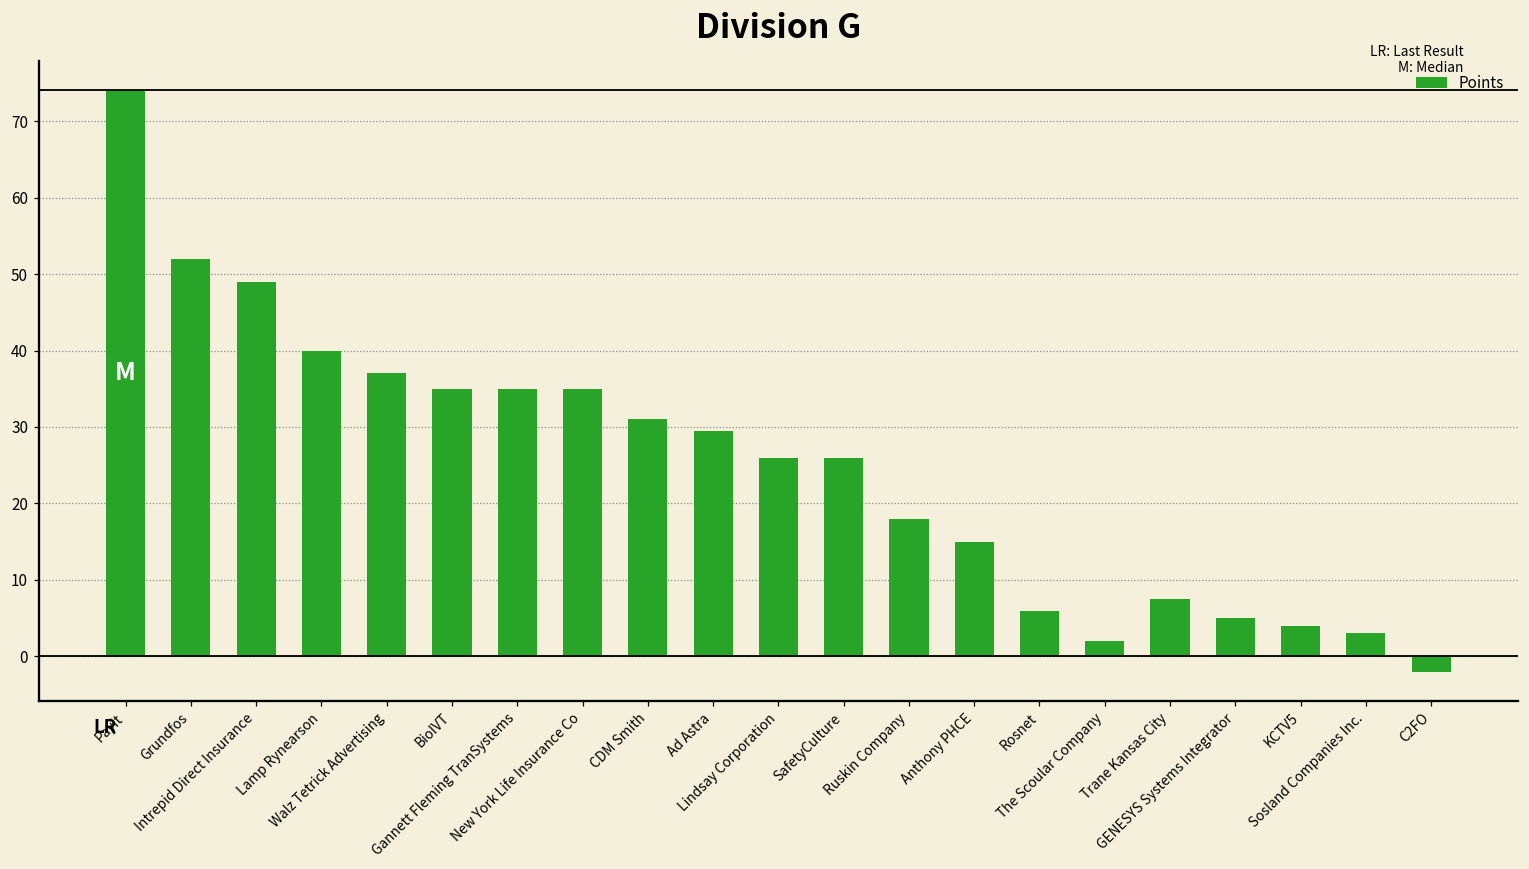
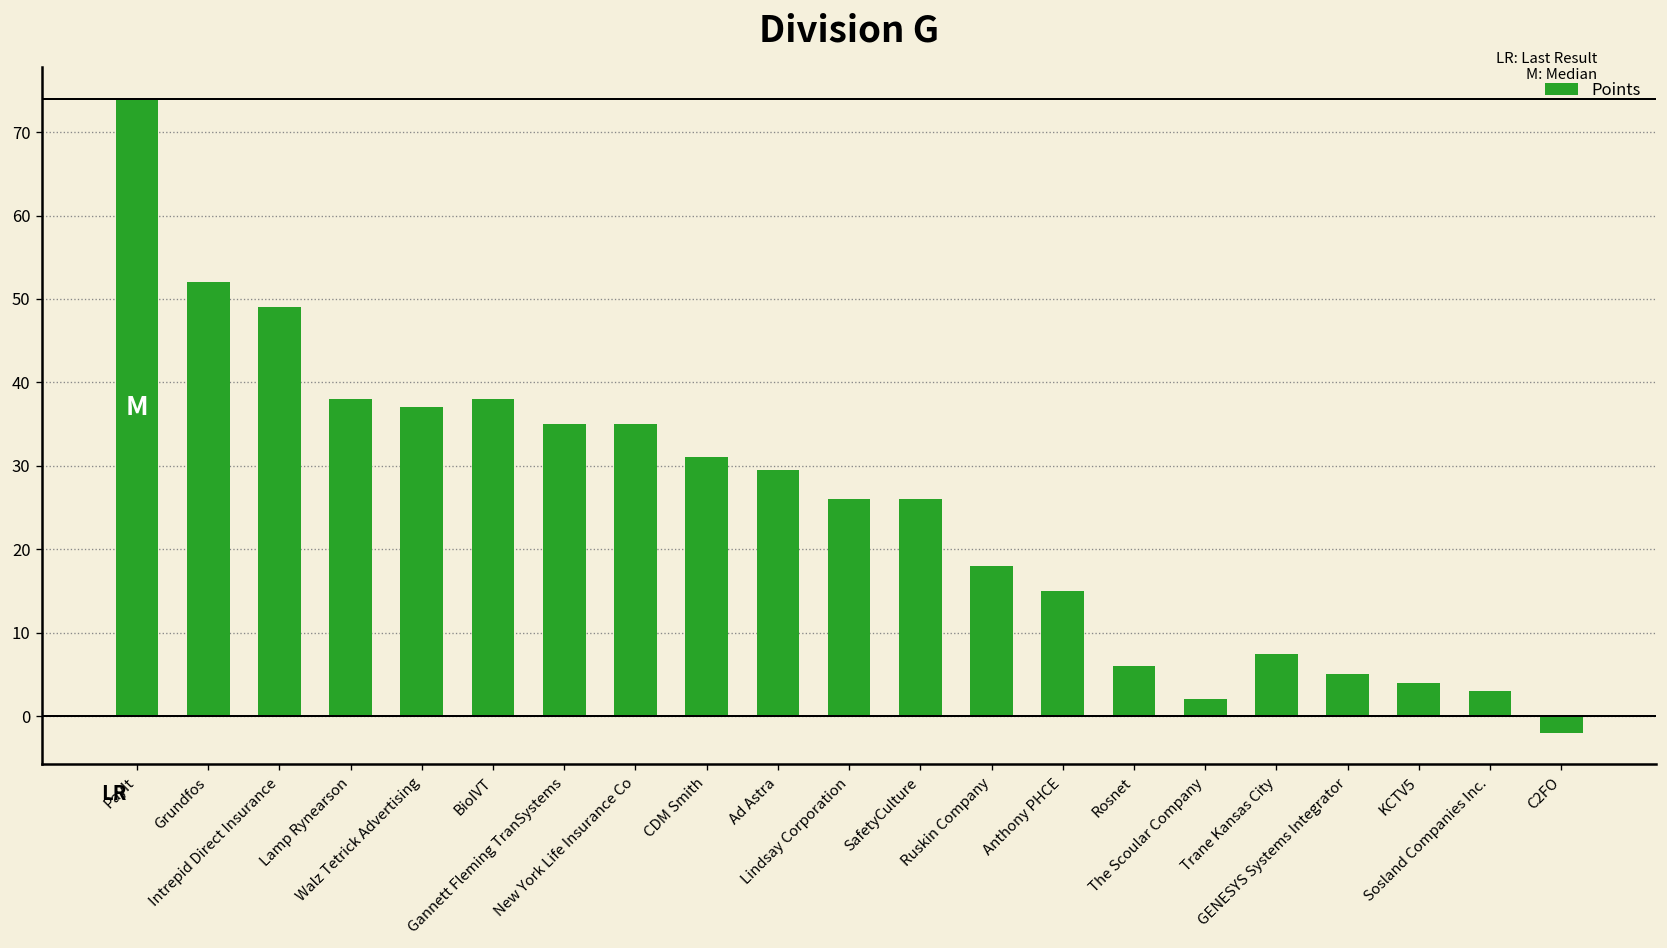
  {
    "PayIt": 74,
    "Grundfos": 52,
    "Intrepid Direct Insurance": 49,
-   "Lamp Rynearson": 40,
+   "Lamp Rynearson": 38,
    "Walz Tetrick Advertising": 37,
-   "BioIVT": 35,
+   "BioIVT": 38,
    "Gannett Fleming TranSystems": 35,
    "New York Life Insurance Co": 35,
    "CDM Smith": 31,
    "Ad Astra": 30,
    "Lindsay Corporation": 26,
    "SafetyCulture": 26,
    "Ruskin Company": 18,
    "Anthony PHCE": 15,
    "Rosnet": 6,
    "The Scoular Company": 2,
    "Trane Kansas City": 8,
    "GENESYS Systems Integrator": 5,
    "KCTV5": 4,
    "Sosland Companies Inc.": 3,
    "C2FO": -2
  }
